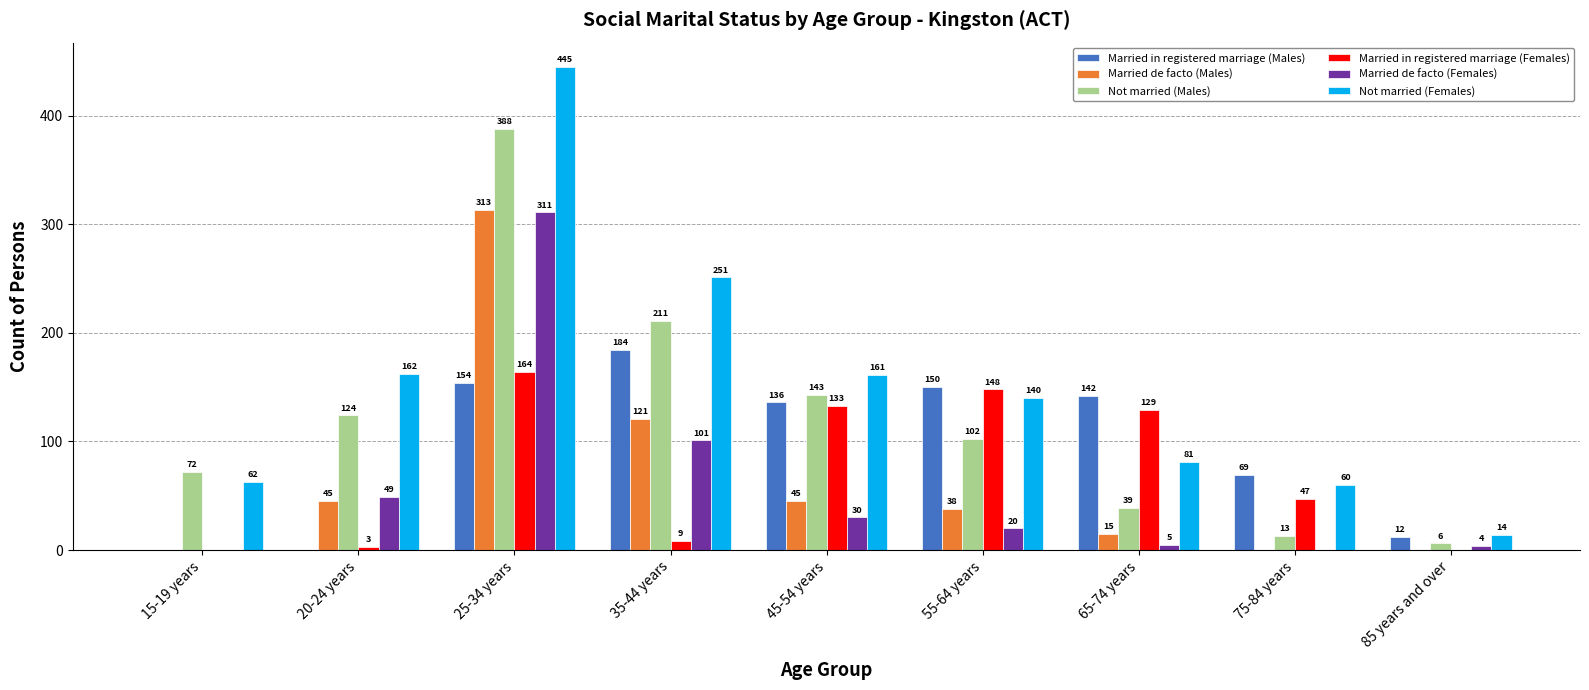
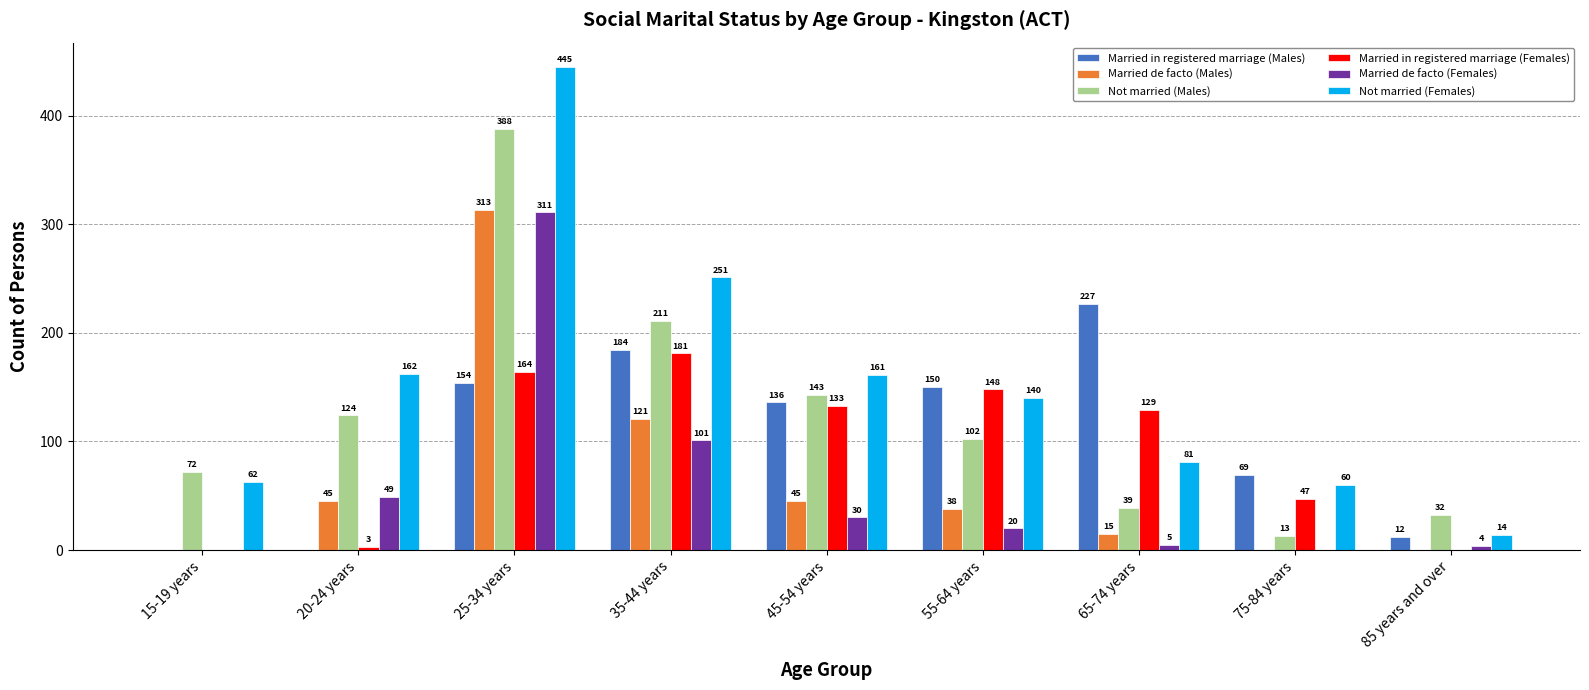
  {
    "Married in registered marriage (Males)": {
      "25-34 years": 154,
      "35-44 years": 184,
      "45-54 years": 136,
      "55-64 years": 150,
-     "65-74 years": 142,
+     "65-74 years": 227,
      "75-84 years": 69,
      "85 years and over": 12
    },
    "Married de facto (Males)": {
      "20-24 years": 45,
      "25-34 years": 313,
      "35-44 years": 121,
      "45-54 years": 45,
      "55-64 years": 38,
      "65-74 years": 15
    },
    "Not married (Males)": {
      "15-19 years": 72,
      "20-24 years": 124,
      "25-34 years": 388,
      "35-44 years": 211,
      "45-54 years": 143,
      "55-64 years": 102,
      "65-74 years": 39,
      "75-84 years": 13,
-     "85 years and over": 6
+     "85 years and over": 32
    },
    "Married in registered marriage (Females)": {
      "20-24 years": 3,
      "25-34 years": 164,
-     "35-44 years": 9,
+     "35-44 years": 181,
      "45-54 years": 133,
      "55-64 years": 148,
      "65-74 years": 129,
      "75-84 years": 47
    },
    "Married de facto (Females)": {
      "20-24 years": 49,
      "25-34 years": 311,
      "35-44 years": 101,
      "45-54 years": 30,
      "55-64 years": 20,
      "65-74 years": 5,
      "85 years and over": 4
    },
    "Not married (Females)": {
      "15-19 years": 62,
      "20-24 years": 162,
      "25-34 years": 445,
      "35-44 years": 251,
      "45-54 years": 161,
      "55-64 years": 140,
      "65-74 years": 81,
      "75-84 years": 60,
      "85 years and over": 14
    }
  }
